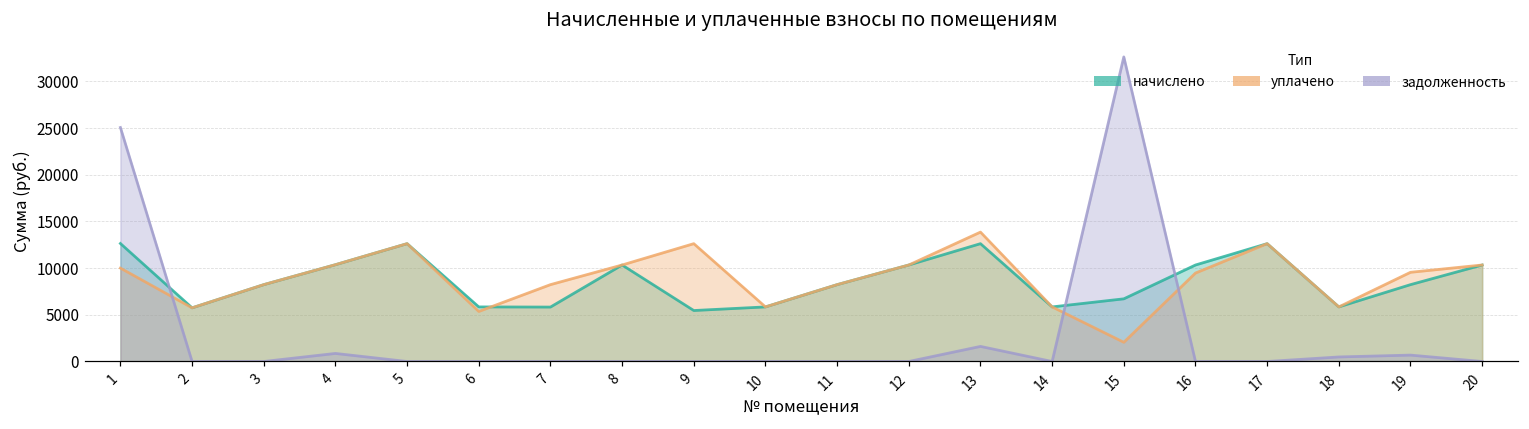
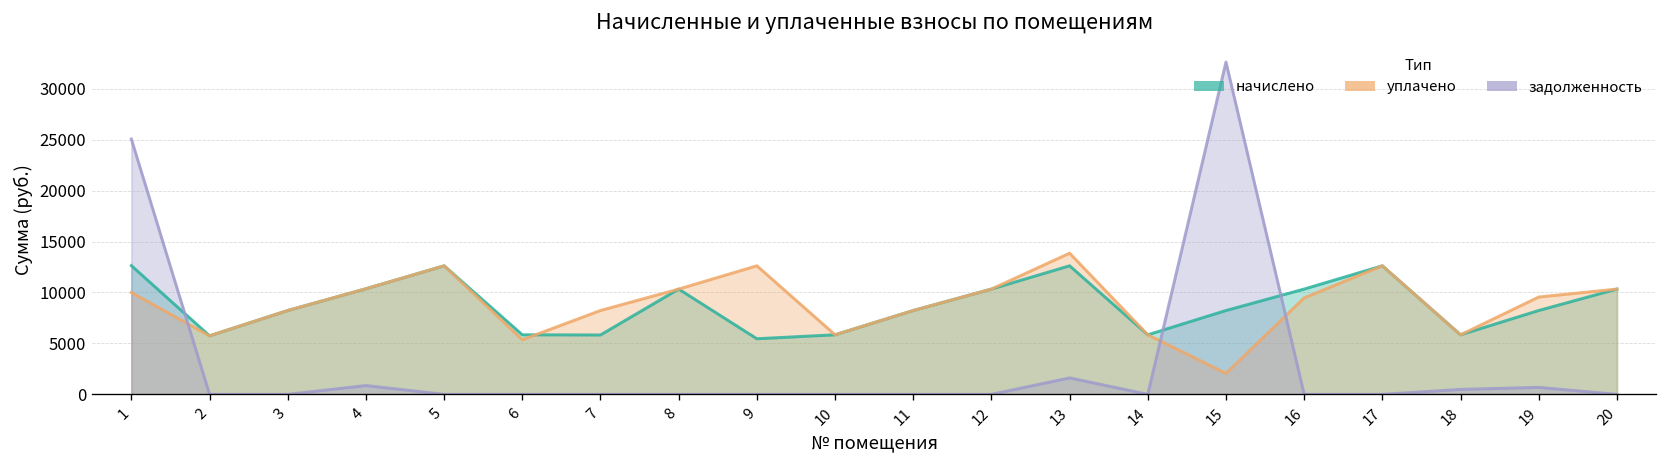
  {
    "начислено": {
      "1": 13000,
      "6": 6000,
      "7": 6000,
      "9": 5000,
      "13": 13000,
-     "15": 7000,
+     "15": 8000,
      "16": 10000,
      "19": 8000
    },
    "уплачено": {
      "1": 10000,
      "6": 5000,
      "7": 8000,
      "9": 13000,
      "13": 14000,
      "15": 2000,
      "16": 9000,
      "19": 10000
    },
    "задолженность": {
      "1": 25000,
      "2": 0,
      "3": 0,
      "4": 1000,
      "5": 0,
      "6": 0,
      "7": 0,
      "8": 0,
      "9": 0,
      "10": 0,
      "11": 0,
      "12": 0,
      "13": 2000,
      "14": 0,
      "15": 33000,
      "16": 0,
      "17": 0,
      "18": 0,
      "19": 1000,
      "20": 0
    }
  }
